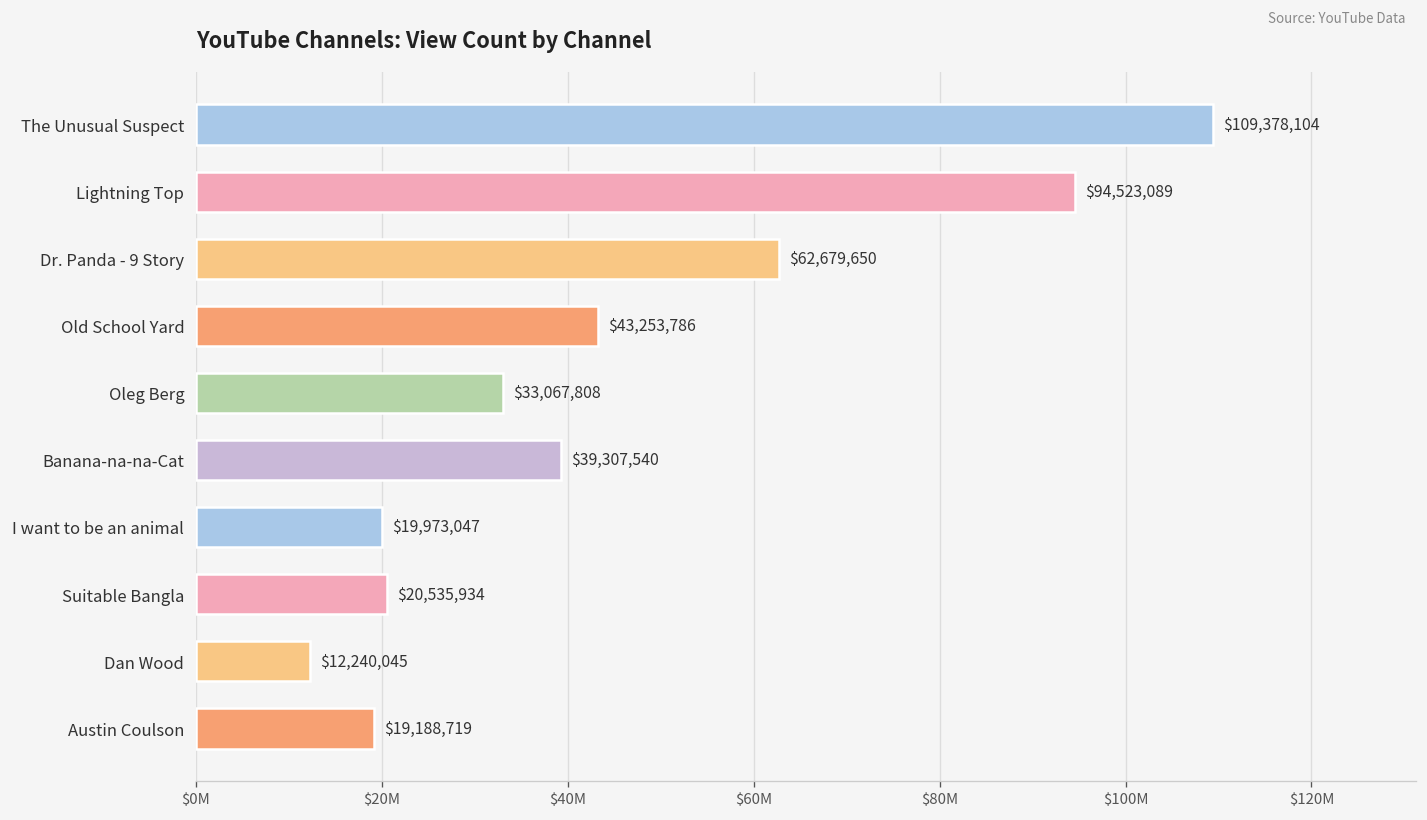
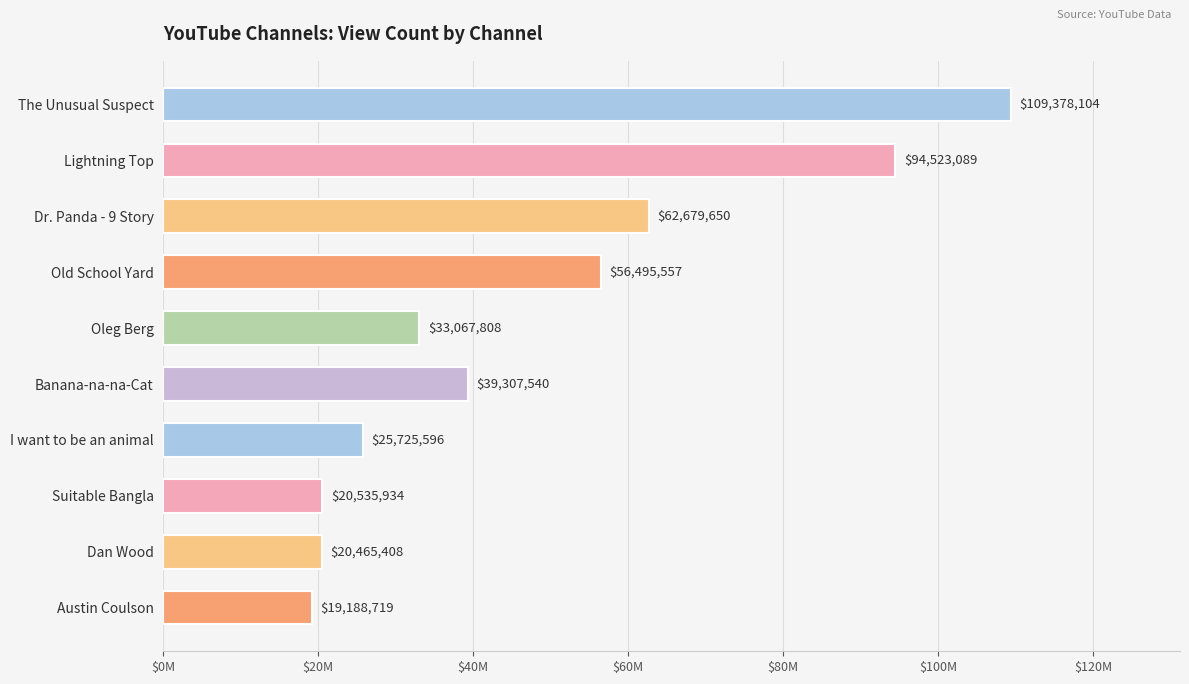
  {
    "The Unusual Suspect": "$109,378,104",
    "Lightning Top": "$94,523,089",
    "Dr. Panda - 9 Story": "$62,679,650",
-   "Old School Yard": "$43,253,786",
+   "Old School Yard": "$56,495,557",
    "Oleg Berg": "$33,067,808",
    "Banana-na-na-Cat": "$39,307,540",
-   "I want to be an animal": "$19,973,047",
+   "I want to be an animal": "$25,725,596",
    "Suitable Bangla": "$20,535,934",
-   "Dan Wood": "$12,240,045",
+   "Dan Wood": "$20,465,408",
    "Austin Coulson": "$19,188,719"
  }
